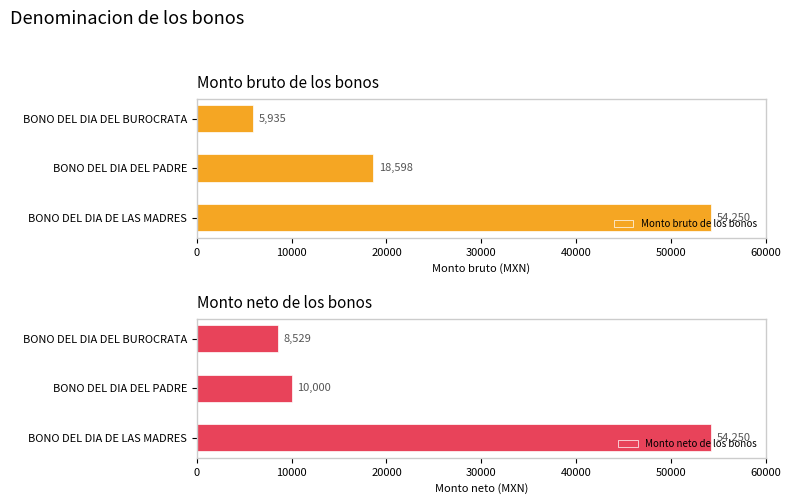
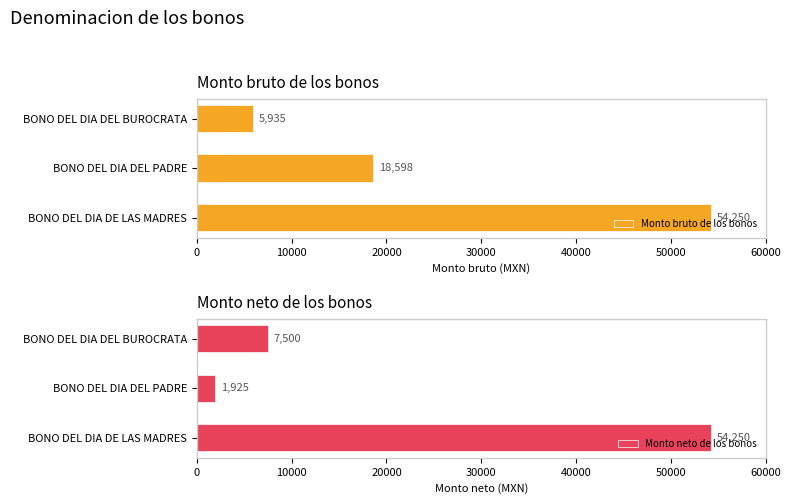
  {
    "Monto bruto de los bonos": {
      "BONO DEL DIA DEL BUROCRATA": "5,935",
      "BONO DEL DIA DEL PADRE": "18,598",
      "BONO DEL DIA DE LAS MADRES": "54,250"
    },
    "Monto neto de los bonos": {
-     "BONO DEL DIA DEL BUROCRATA": "8,529",
-     "BONO DEL DIA DEL PADRE": "10,000",
+     "BONO DEL DIA DEL BUROCRATA": "7,500",
+     "BONO DEL DIA DEL PADRE": "1,925",
      "BONO DEL DIA DE LAS MADRES": "54,250"
    }
  }
